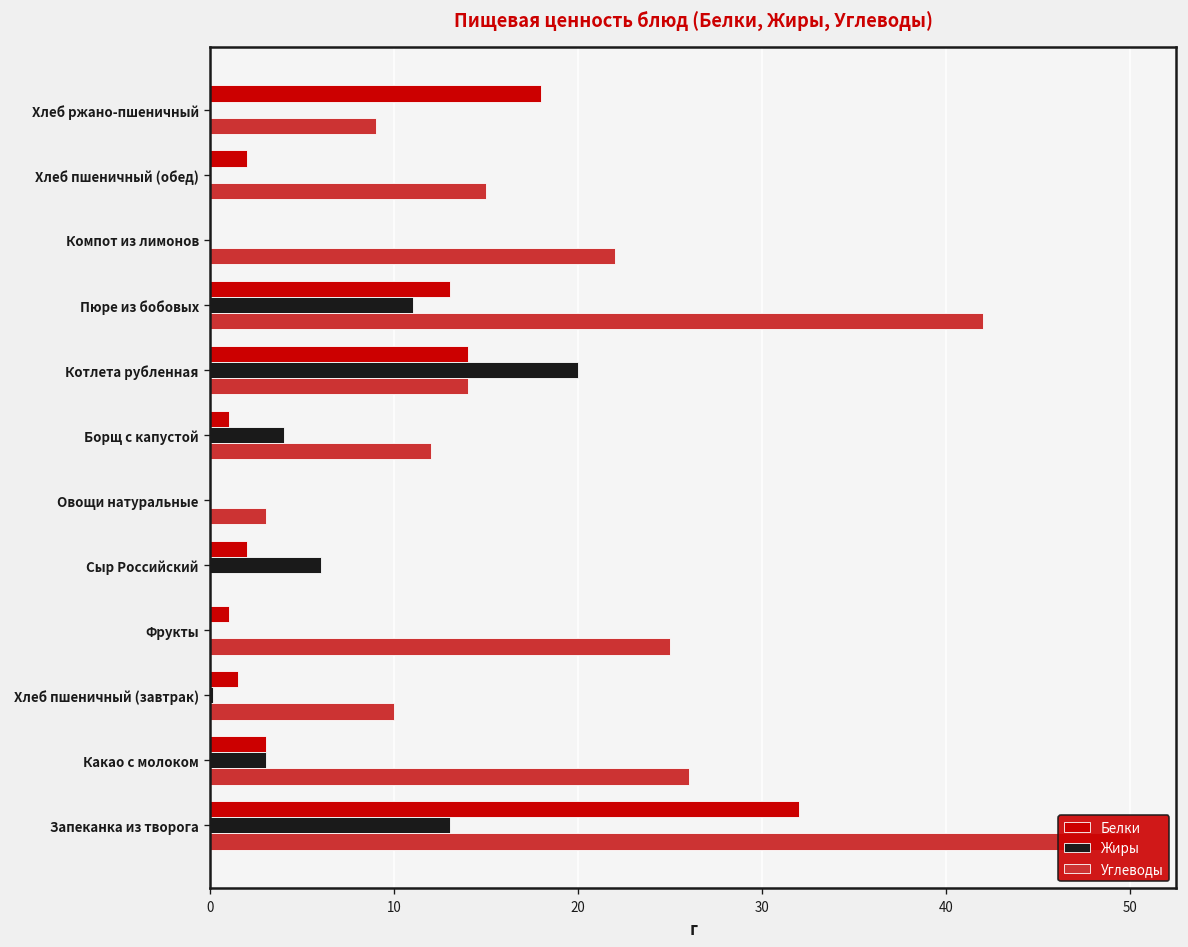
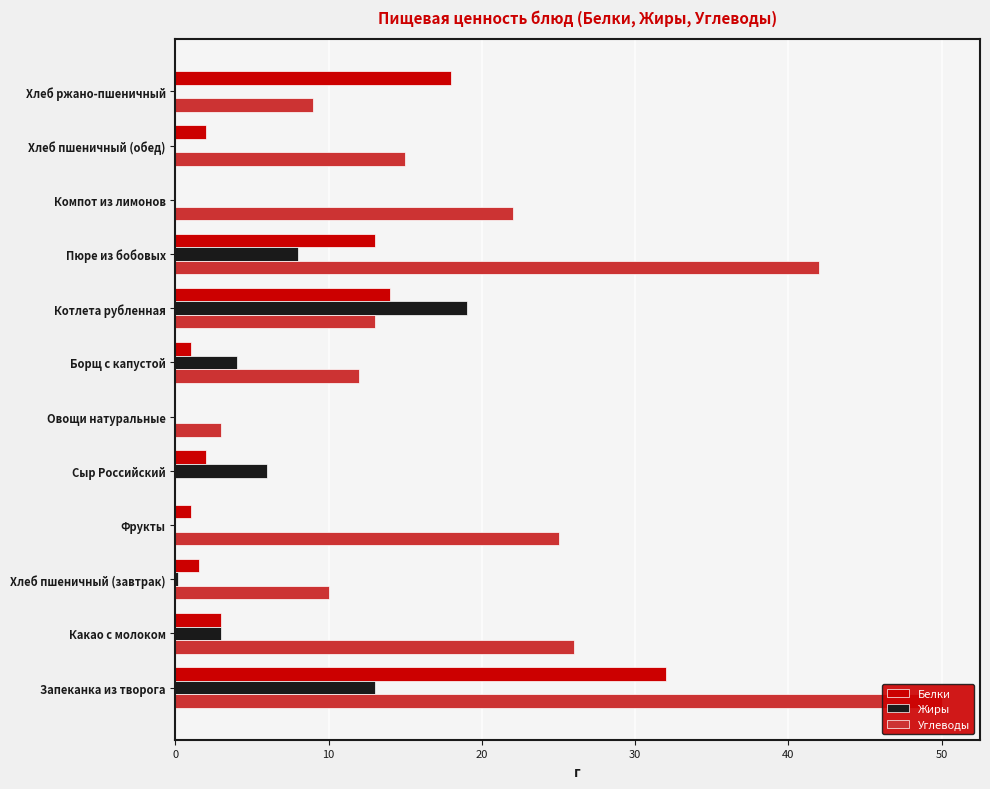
  {
    "Белки": {
      "Хлеб ржано-пшеничный": 18,
      "Хлеб пшеничный (обед)": 2,
      "Компот из лимонов": 0,
      "Пюре из бобовых": 13,
      "Котлета рубленная": 14,
      "Борщ с капустой": 1,
      "Овощи натуральные": 0,
      "Сыр Российский": 2,
      "Фрукты": 1,
      "Хлеб пшеничный (завтрак)": 1.5,
      "Какао с молоком": 3,
      "Запеканка из творога": 32
    },
    "Жиры": {
      "Хлеб ржано-пшеничный": 0,
      "Хлеб пшеничный (обед)": 0,
      "Компот из лимонов": 0,
-     "Пюре из бобовых": 11,
-     "Котлета рубленная": 20,
+     "Пюре из бобовых": 8,
+     "Котлета рубленная": 19,
      "Борщ с капустой": 4,
      "Овощи натуральные": 0,
      "Сыр Российский": 6,
      "Фрукты": 0,
      "Какао с молоком": 3,
      "Запеканка из творога": 13
    },
    "Углеводы": {
      "Хлеб ржано-пшеничный": 9,
      "Хлеб пшеничный (обед)": 15,
      "Компот из лимонов": 22,
      "Пюре из бобовых": 42,
-     "Котлета рубленная": 14,
+     "Котлета рубленная": 13,
      "Борщ с капустой": 12,
      "Овощи натуральные": 3,
      "Сыр Российский": 0,
      "Фрукты": 25,
      "Хлеб пшеничный (завтрак)": 10,
      "Какао с молоком": 26
    }
  }
